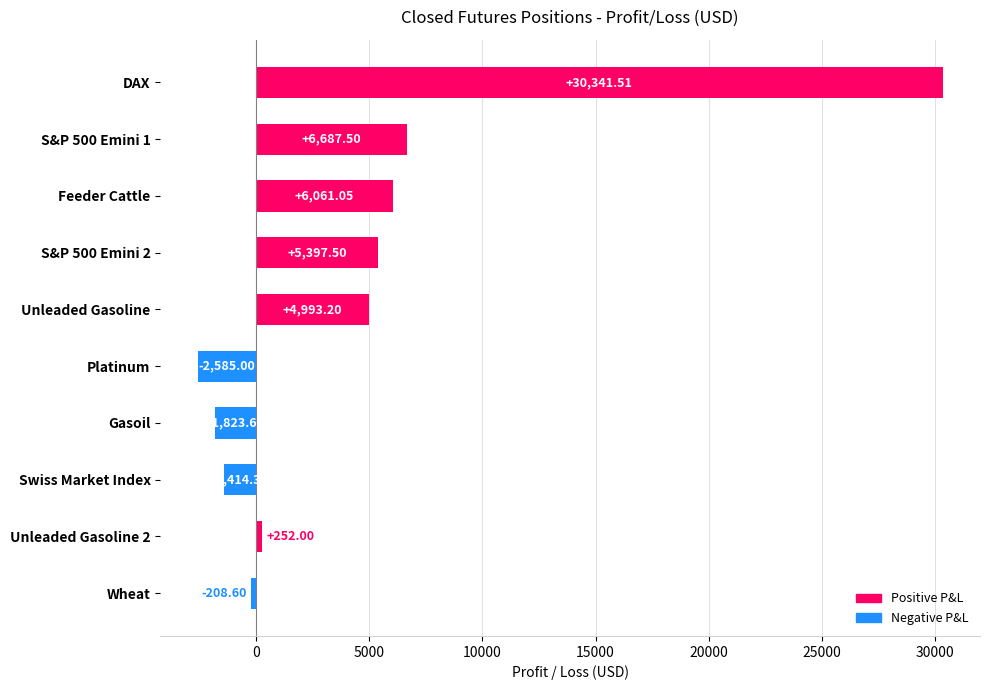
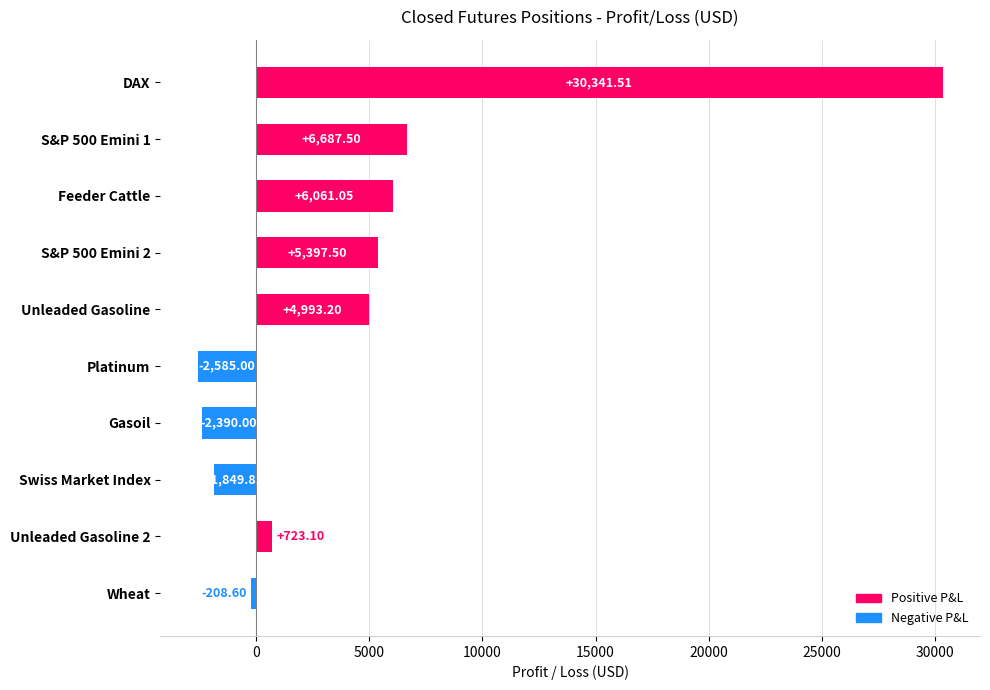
  {
    "DAX": "+30,341.51",
    "S&P 500 Emini 1": "+6,687.50",
    "Feeder Cattle": "+6,061.05",
    "S&P 500 Emini 2": "+5,397.50",
    "Unleaded Gasoline": "+4,993.20",
    "Platinum": "-2,585.00",
-   "Gasoil": "-1,823.60",
-   "Swiss Market Index": "-1,414.32",
-   "Unleaded Gasoline 2": "+252.00",
+   "Gasoil": "-2,390.00",
+   "Swiss Market Index": "-1,849.81",
+   "Unleaded Gasoline 2": "+723.10",
    "Wheat": "-208.60"
  }
